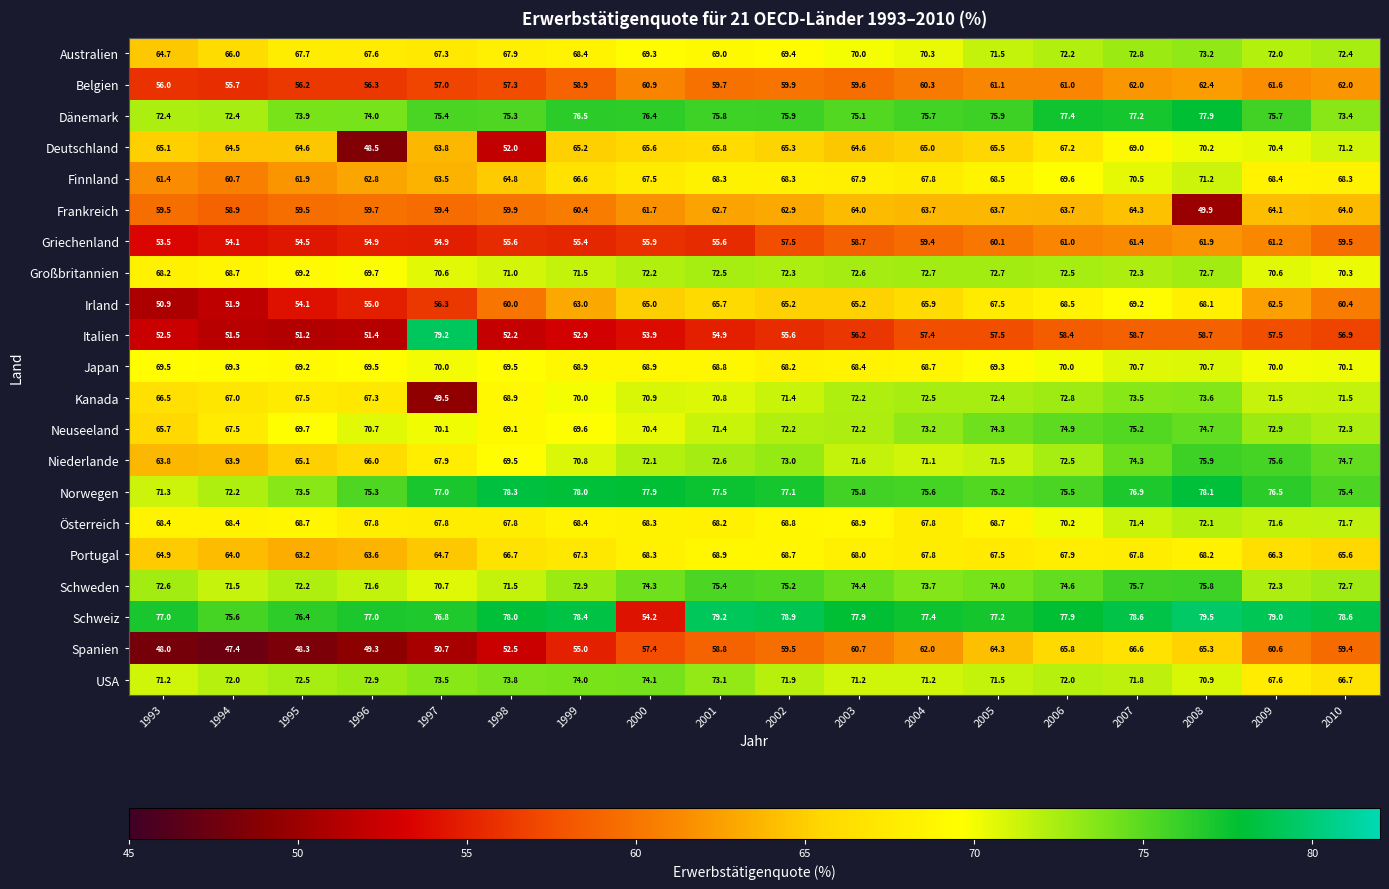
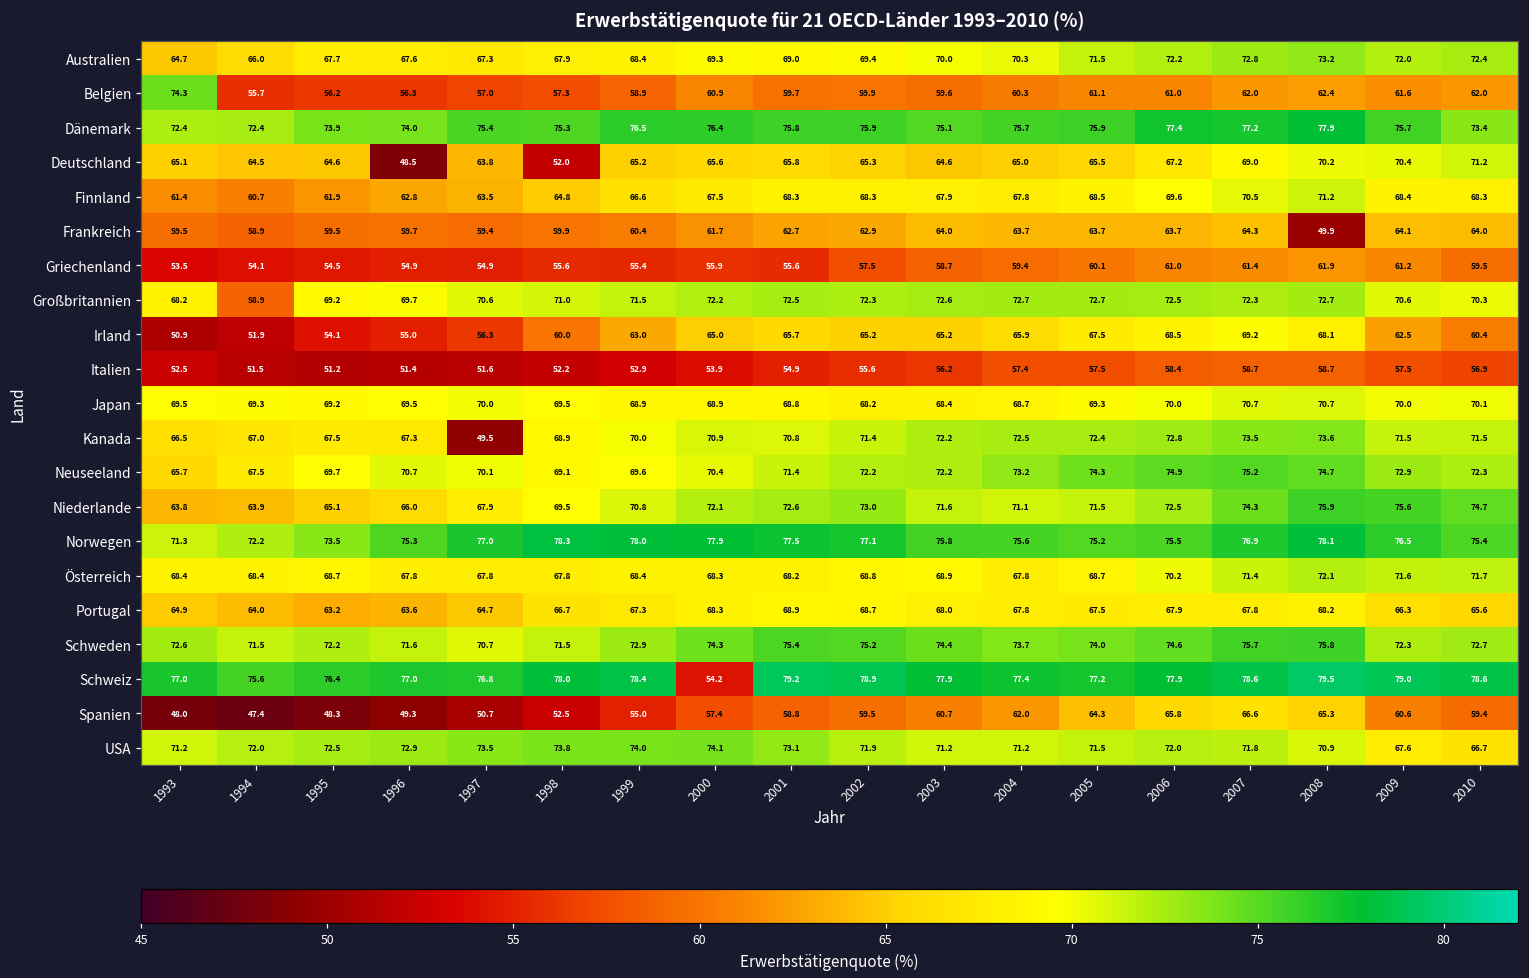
  {
    "Belgien": {
-     "1993": 56.0,
+     "1993": 74.3,
      "1994": 55.7,
      "1995": 56.2,
      "1996": 56.3,
      "1997": 57.0,
      "1998": 57.3,
      "1999": 58.9,
      "2000": 60.9,
      "2001": 59.7,
      "2002": 59.9,
      "2003": 59.6,
      "2004": 60.3,
      "2005": 61.1,
      "2006": 61.0,
      "2007": 62.0,
      "2008": 62.4,
      "2009": 61.6,
      "2010": 62.0
    },
    "Großbritannien": {
      "1993": 68.2,
-     "1994": 68.7,
+     "1994": 58.9,
      "1995": 69.2,
      "1996": 69.7,
      "1997": 70.6,
      "1998": 71.0,
      "1999": 71.5,
      "2000": 72.2,
      "2001": 72.5,
      "2002": 72.3,
      "2003": 72.6,
      "2004": 72.7,
      "2005": 72.7,
      "2006": 72.5,
      "2007": 72.3,
      "2008": 72.7,
      "2009": 70.6,
      "2010": 70.3
    },
    "Italien": {
      "1993": 52.5,
      "1994": 51.5,
      "1995": 51.2,
      "1996": 51.4,
-     "1997": 79.2,
+     "1997": 51.6,
      "1998": 52.2,
      "1999": 52.9,
      "2000": 53.9,
      "2001": 54.9,
      "2002": 55.6,
      "2003": 56.2,
      "2004": 57.4,
      "2005": 57.5,
      "2006": 58.4,
      "2007": 58.7,
      "2008": 58.7,
      "2009": 57.5,
      "2010": 56.9
    }
  }
